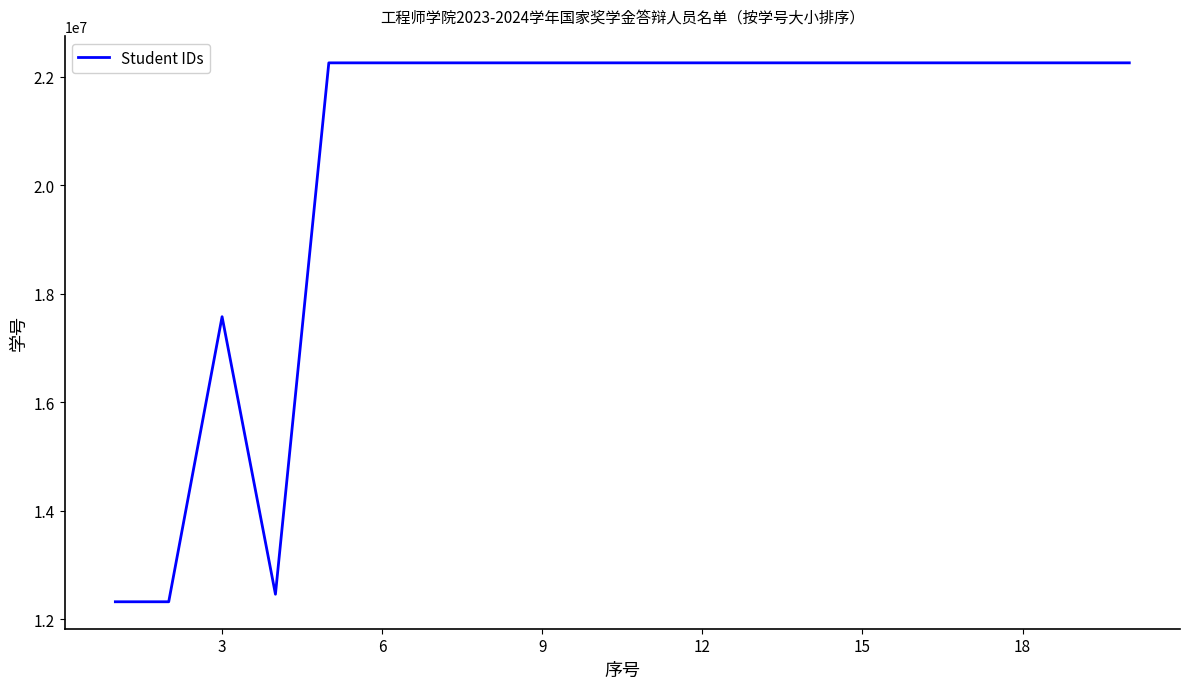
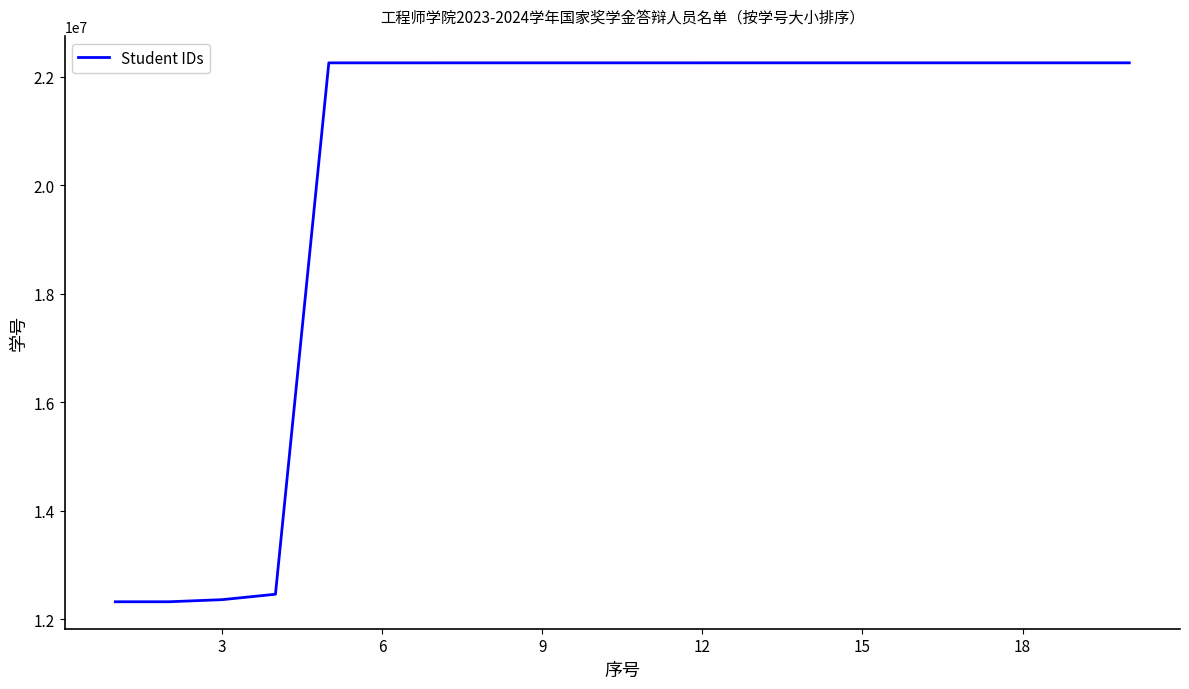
  {
-   "3": 17600000,
+   "3": 12400000,
    "6": 22300000,
    "9": 22300000,
    "12": 22300000,
    "15": 22300000,
    "18": 22300000
  }
